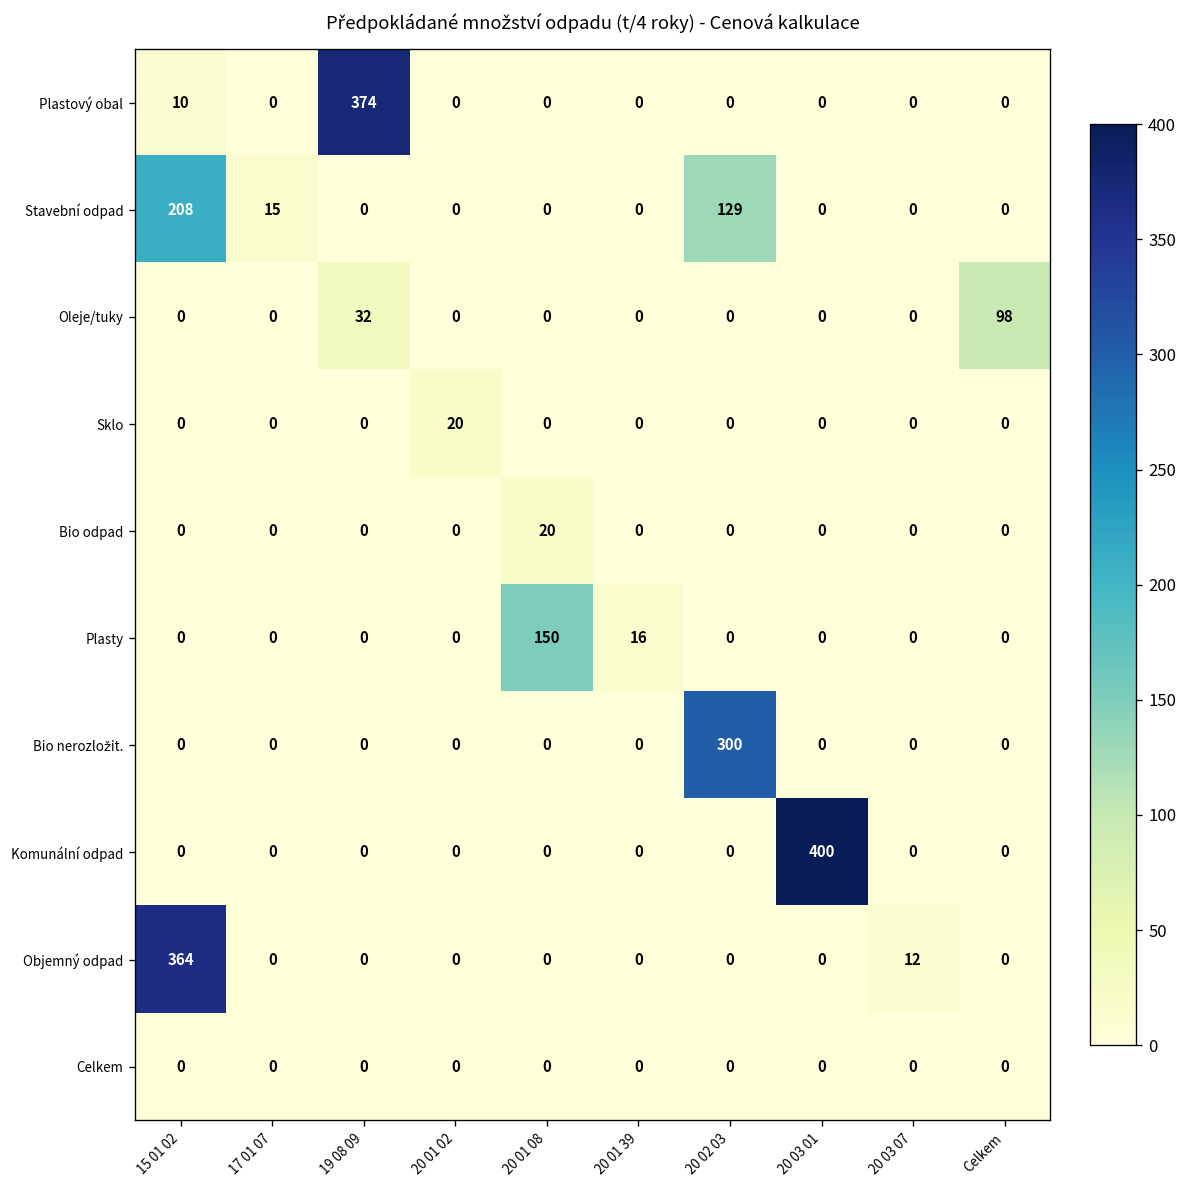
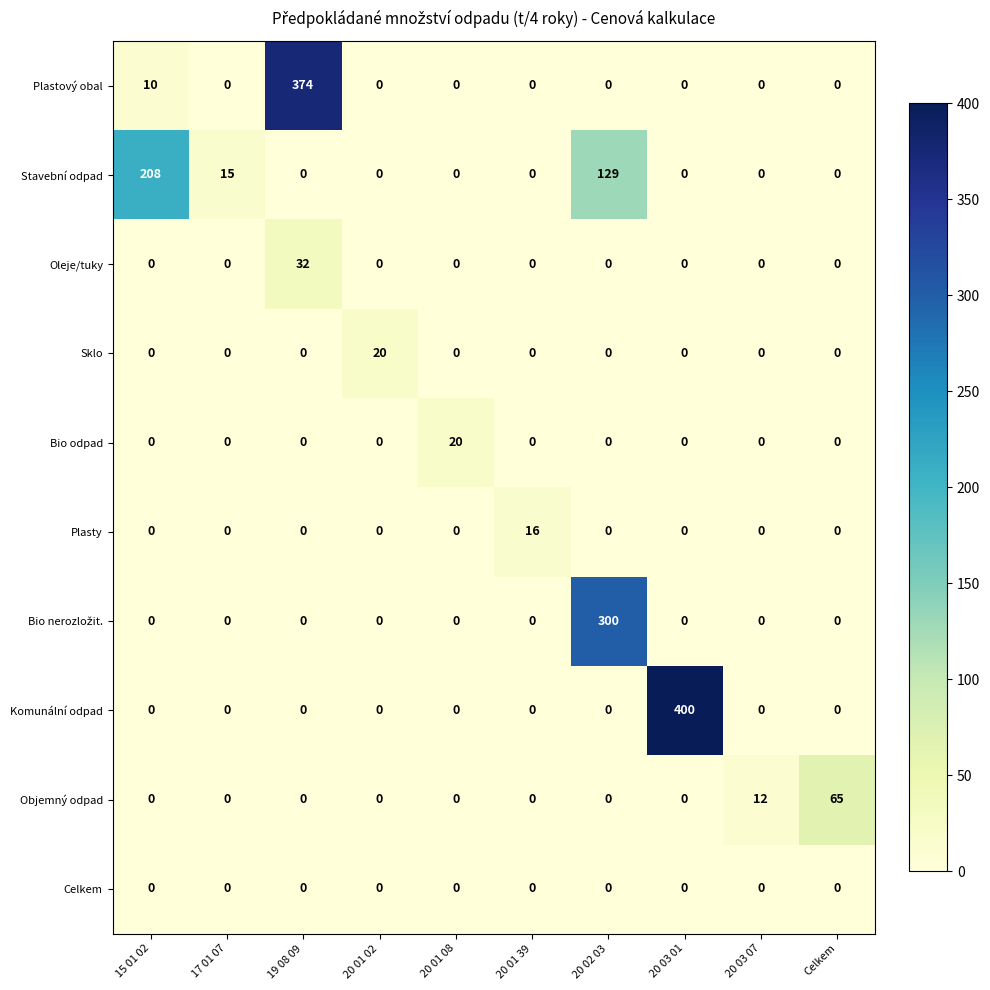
  {
    "Plastový obal": {
      "15 01 02": 10,
      "17 01 07": 0,
      "19 08 09": 374,
      "20 01 02": 0,
      "20 01 08": 0,
      "20 01 39": 0,
      "20 02 03": 0,
      "20 03 01": 0,
      "20 03 07": 0,
      "Celkem": 0
    },
    "Stavební odpad": {
      "15 01 02": 208,
      "17 01 07": 15,
      "19 08 09": 0,
      "20 01 02": 0,
      "20 01 08": 0,
      "20 01 39": 0,
      "20 02 03": 129,
      "20 03 01": 0,
      "20 03 07": 0,
      "Celkem": 0
    },
    "Oleje/tuky": {
      "15 01 02": 0,
      "17 01 07": 0,
      "19 08 09": 32,
      "20 01 02": 0,
      "20 01 08": 0,
      "20 01 39": 0,
      "20 02 03": 0,
      "20 03 01": 0,
      "20 03 07": 0,
-     "Celkem": 98
+     "Celkem": 0
    },
    "Sklo": {
      "15 01 02": 0,
      "17 01 07": 0,
      "19 08 09": 0,
      "20 01 02": 20,
      "20 01 08": 0,
      "20 01 39": 0,
      "20 02 03": 0,
      "20 03 01": 0,
      "20 03 07": 0,
      "Celkem": 0
    },
    "Bio odpad": {
      "15 01 02": 0,
      "17 01 07": 0,
      "19 08 09": 0,
      "20 01 02": 0,
      "20 01 08": 20,
      "20 01 39": 0,
      "20 02 03": 0,
      "20 03 01": 0,
      "20 03 07": 0,
      "Celkem": 0
    },
    "Plasty": {
      "15 01 02": 0,
      "17 01 07": 0,
      "19 08 09": 0,
      "20 01 02": 0,
-     "20 01 08": 150,
+     "20 01 08": 0,
      "20 01 39": 16,
      "20 02 03": 0,
      "20 03 01": 0,
      "20 03 07": 0,
      "Celkem": 0
    },
    "Bio nerozložit.": {
      "15 01 02": 0,
      "17 01 07": 0,
      "19 08 09": 0,
      "20 01 02": 0,
      "20 01 08": 0,
      "20 01 39": 0,
      "20 02 03": 300,
      "20 03 01": 0,
      "20 03 07": 0,
      "Celkem": 0
    },
    "Komunální odpad": {
      "15 01 02": 0,
      "17 01 07": 0,
      "19 08 09": 0,
      "20 01 02": 0,
      "20 01 08": 0,
      "20 01 39": 0,
      "20 02 03": 0,
      "20 03 01": 400,
      "20 03 07": 0,
      "Celkem": 0
    },
    "Objemný odpad": {
-     "15 01 02": 364,
+     "15 01 02": 0,
      "17 01 07": 0,
      "19 08 09": 0,
      "20 01 02": 0,
      "20 01 08": 0,
      "20 01 39": 0,
      "20 02 03": 0,
      "20 03 01": 0,
      "20 03 07": 12,
-     "Celkem": 0
+     "Celkem": 65
    },
    "Celkem": {
      "15 01 02": 0,
      "17 01 07": 0,
      "19 08 09": 0,
      "20 01 02": 0,
      "20 01 08": 0,
      "20 01 39": 0,
      "20 02 03": 0,
      "20 03 01": 0,
      "20 03 07": 0,
      "Celkem": 0
    }
  }
